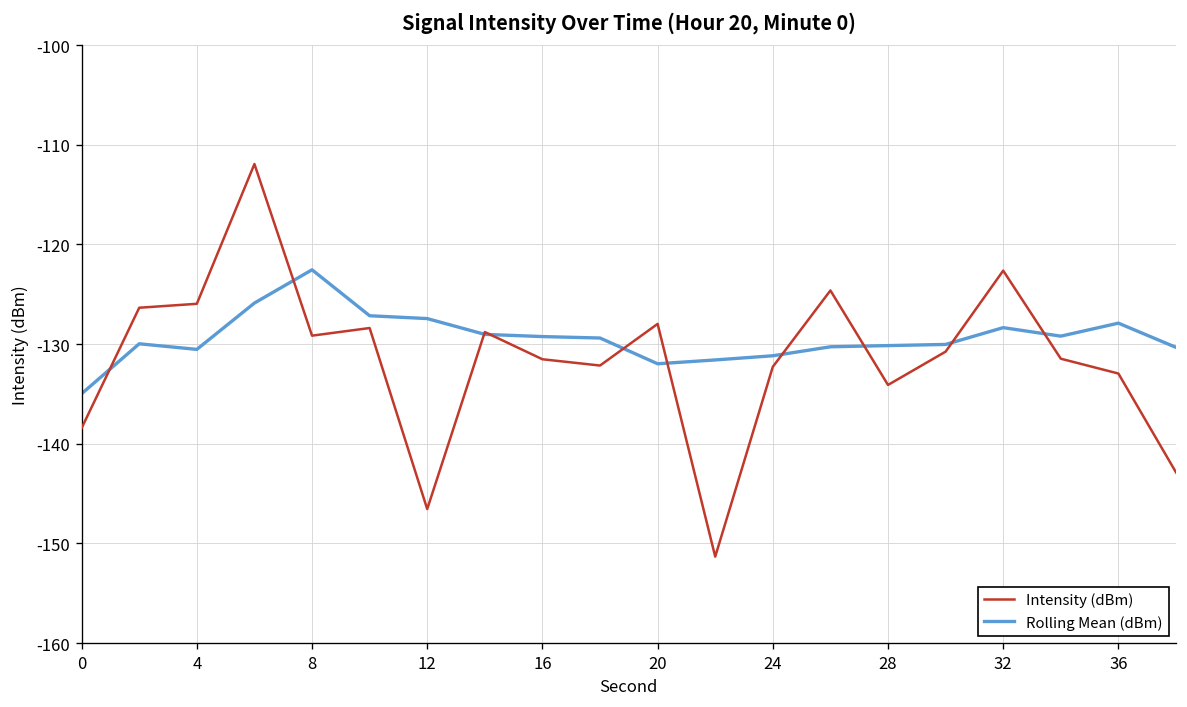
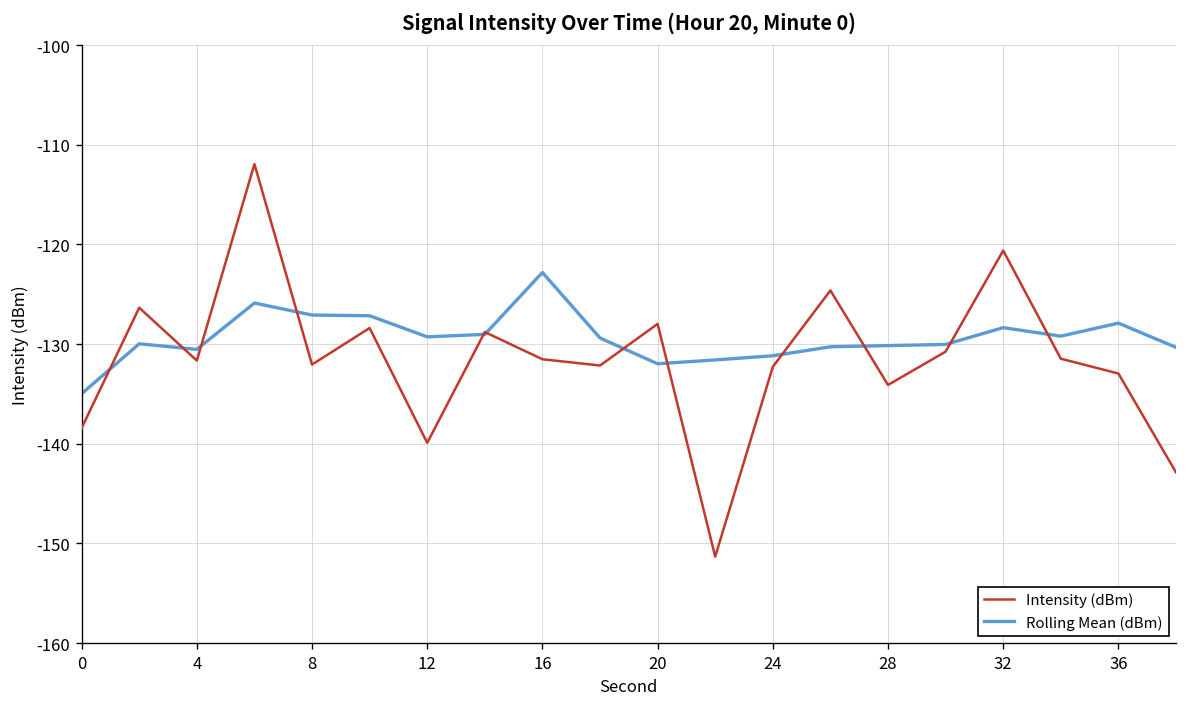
  {
    "Intensity (dBm)": {
      "0": -138,
-     "4": -126,
-     "8": -129,
-     "12": -147,
+     "4": -132,
+     "8": -132,
+     "12": -140,
      "16": -132,
      "20": -128,
      "24": -132,
      "28": -134,
-     "32": -123,
+     "32": -121,
      "36": -133
    },
    "Rolling Mean (dBm)": {
      "0": -135,
      "4": -131,
-     "8": -123,
-     "12": -127,
-     "16": -129,
+     "8": -127,
+     "12": -129,
+     "16": -123,
      "20": -132,
      "24": -131,
      "28": -130,
      "32": -128,
      "36": -128
    }
  }
